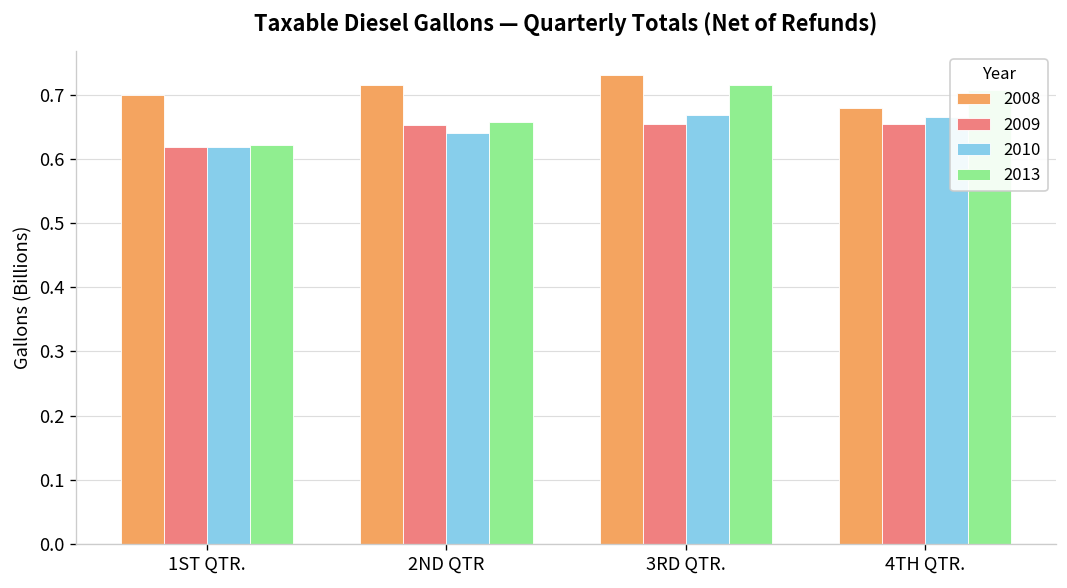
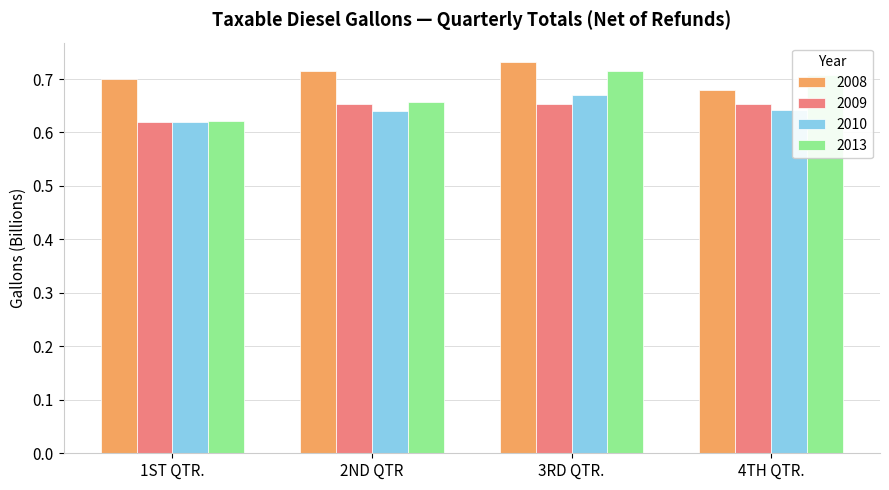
  {
    "2010": {
      "1ST QTR.": 0.62,
      "2ND QTR": 0.64,
      "3RD QTR.": 0.67,
-     "4TH QTR.": 0.66
+     "4TH QTR.": 0.64
    },
    "2013": {
      "1ST QTR.": 0.62,
      "2ND QTR": 0.66,
      "3RD QTR.": 0.72
    }
  }
